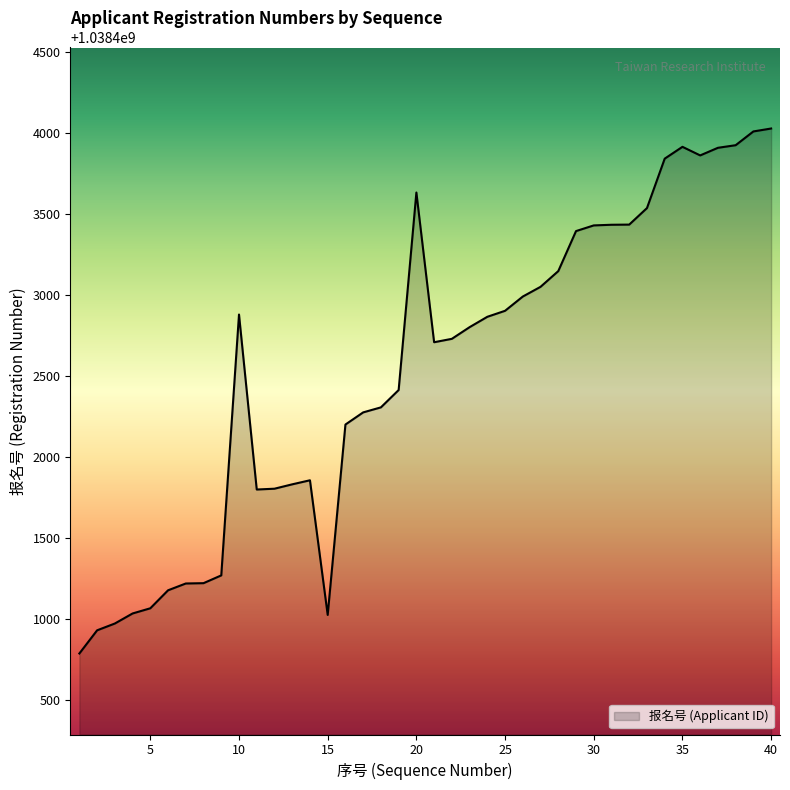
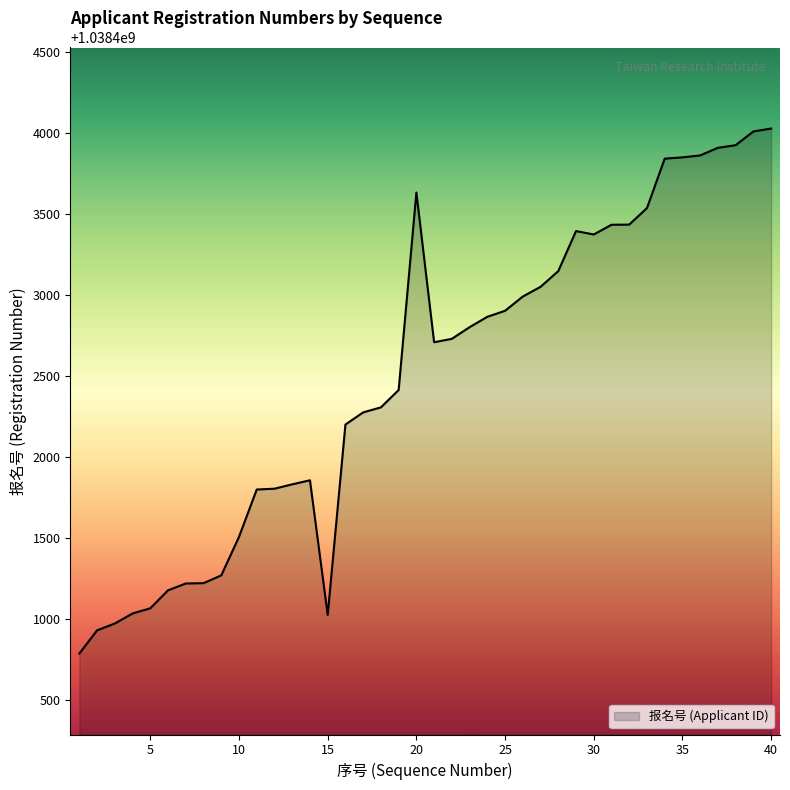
  {
    "5": 1038401070,
-   "10": 1038402880,
+   "10": 1038401510,
    "15": 1038401020,
    "20": 1038403630,
    "25": 1038402900,
-   "30": 1038403430,
-   "35": 1038403910,
+   "30": 1038403370,
+   "35": 1038403850,
    "40": 1038404030
  }
